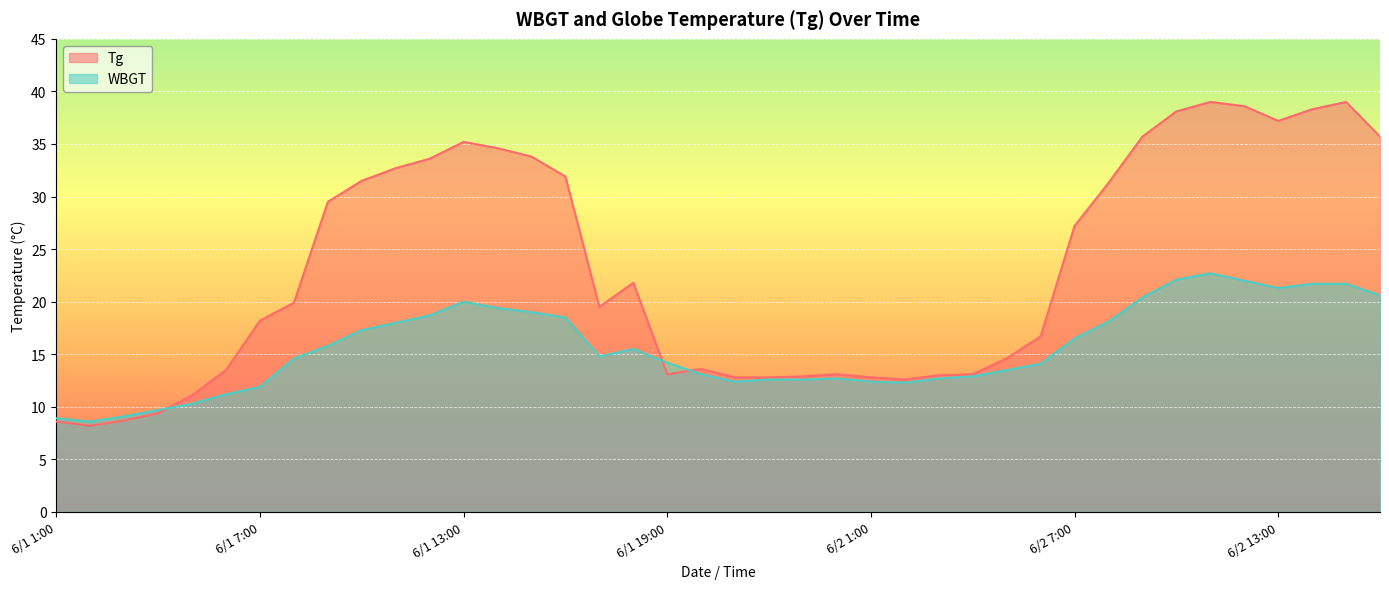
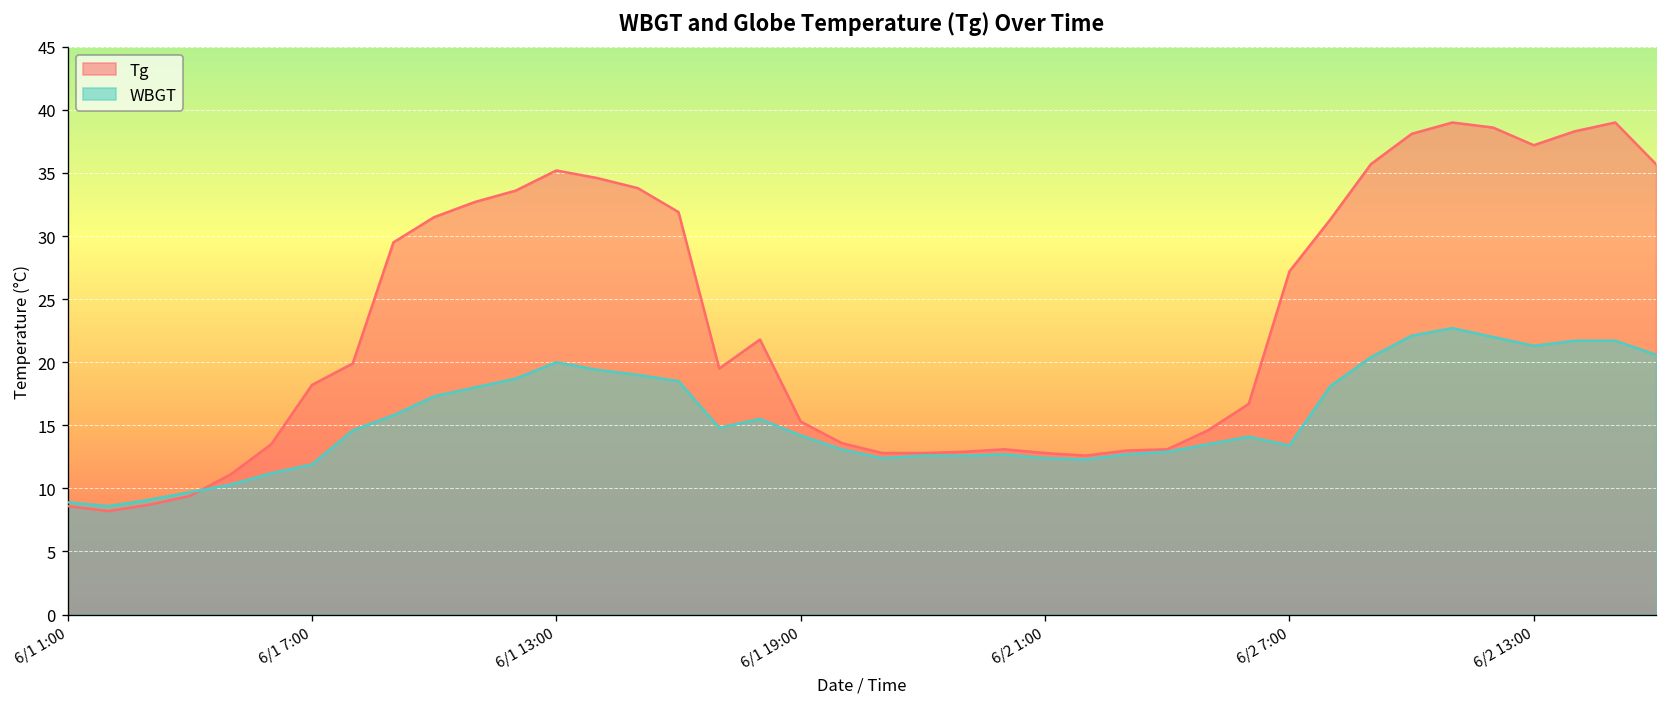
  {
    "Tg": {
      "6/1 1:00": 8.6,
      "6/1 7:00": 18.2,
      "6/1 13:00": 35.2,
-     "6/1 19:00": 13.1,
+     "6/1 19:00": 15.3,
      "6/2 1:00": 12.8,
      "6/2 7:00": 27.2,
      "6/2 13:00": 37.2
    },
    "WBGT": {
      "6/1 1:00": 8.9,
      "6/1 7:00": 11.9,
      "6/1 13:00": 20.0,
      "6/1 19:00": 14.2,
      "6/2 1:00": 12.4,
-     "6/2 7:00": 16.5,
+     "6/2 7:00": 13.4,
      "6/2 13:00": 21.3
    }
  }
